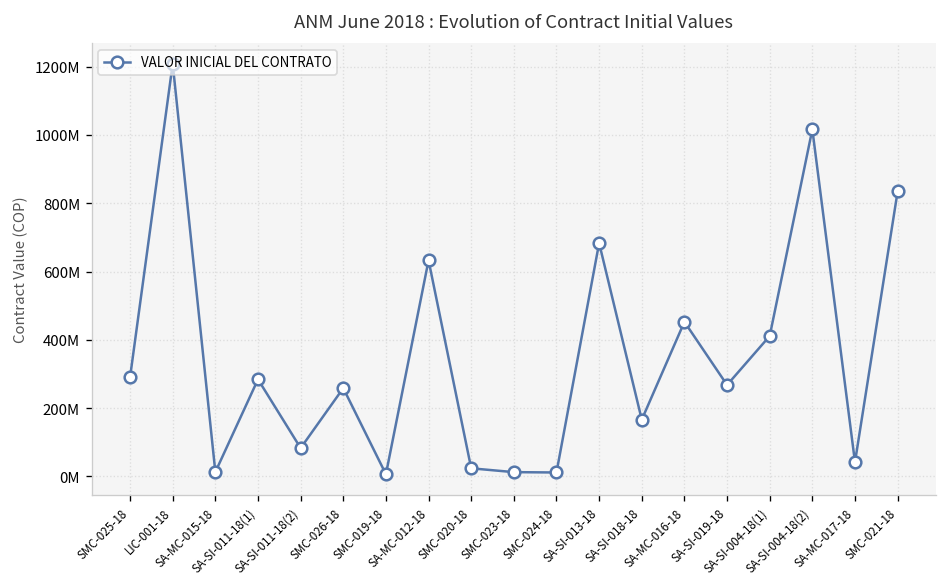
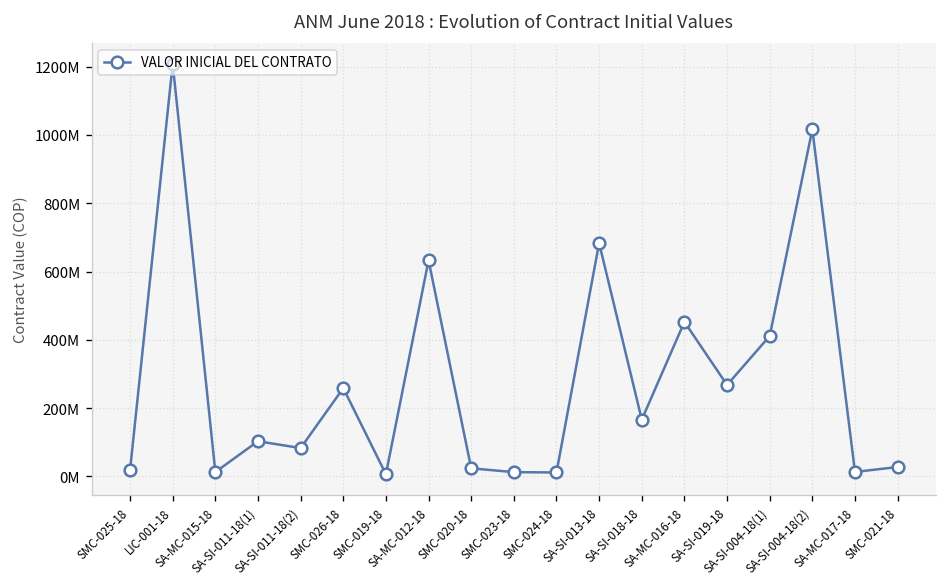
  {
-   "SMC-025-18": 290000000,
+   "SMC-025-18": 20000000,
    "SA-MC-015-18": 10000000,
-   "SA-SI-011-18(1)": 280000000,
+   "SA-SI-011-18(1)": 100000000,
    "SA-SI-011-18(2)": 80000000,
    "SMC-026-18": 260000000,
    "SMC-019-18": 10000000,
    "SA-MC-012-18": 630000000,
    "SMC-020-18": 20000000,
    "SMC-023-18": 10000000,
    "SMC-024-18": 10000000,
    "SA-SI-013-18": 680000000,
    "SA-SI-018-18": 170000000,
    "SA-MC-016-18": 450000000,
    "SA-SI-019-18": 270000000,
    "SA-SI-004-18(1)": 410000000,
    "SA-SI-004-18(2)": 1020000000,
-   "SA-MC-017-18": 40000000,
-   "SMC-021-18": 830000000
+   "SA-MC-017-18": 10000000,
+   "SMC-021-18": 30000000
  }
